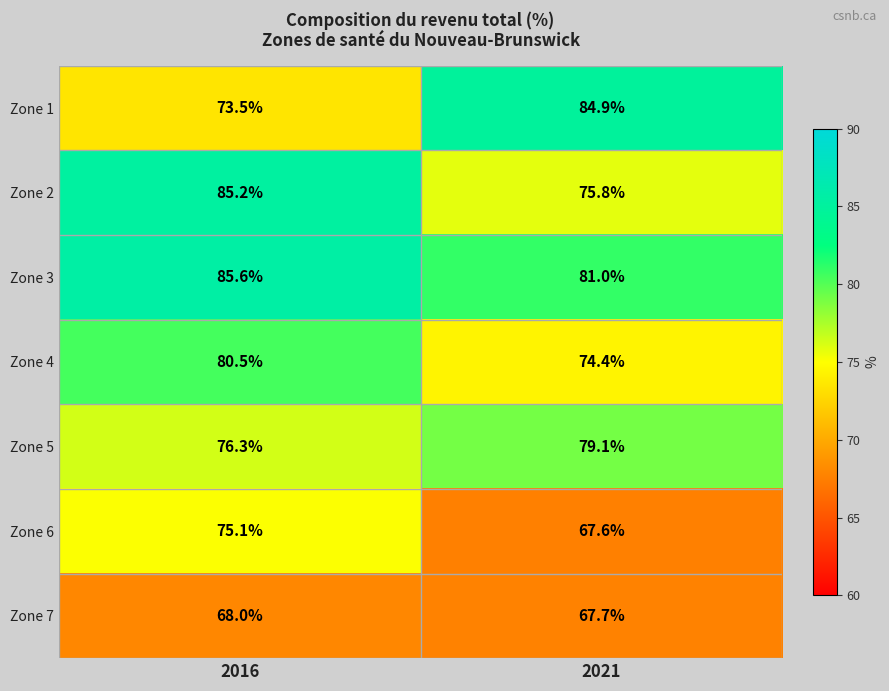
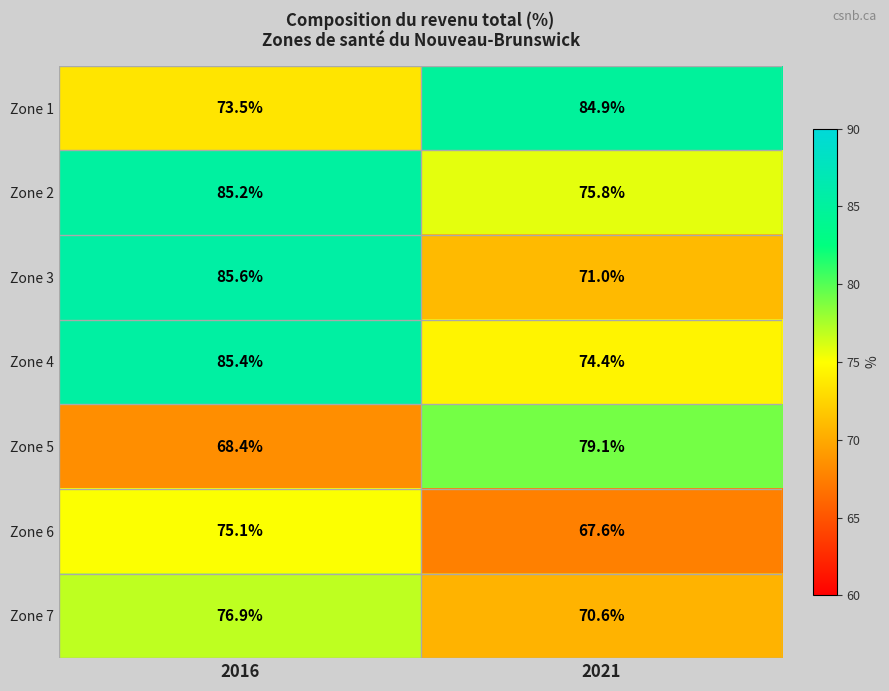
  {
    "Zone 1": {
      "2016": "73.5%",
      "2021": "84.9%"
    },
    "Zone 2": {
      "2016": "85.2%",
      "2021": "75.8%"
    },
    "Zone 3": {
      "2016": "85.6%",
-     "2021": "81.0%"
+     "2021": "71.0%"
    },
    "Zone 4": {
-     "2016": "80.5%",
+     "2016": "85.4%",
      "2021": "74.4%"
    },
    "Zone 5": {
-     "2016": "76.3%",
+     "2016": "68.4%",
      "2021": "79.1%"
    },
    "Zone 6": {
      "2016": "75.1%",
      "2021": "67.6%"
    },
    "Zone 7": {
-     "2016": "68.0%",
-     "2021": "67.7%"
+     "2016": "76.9%",
+     "2021": "70.6%"
    }
  }
